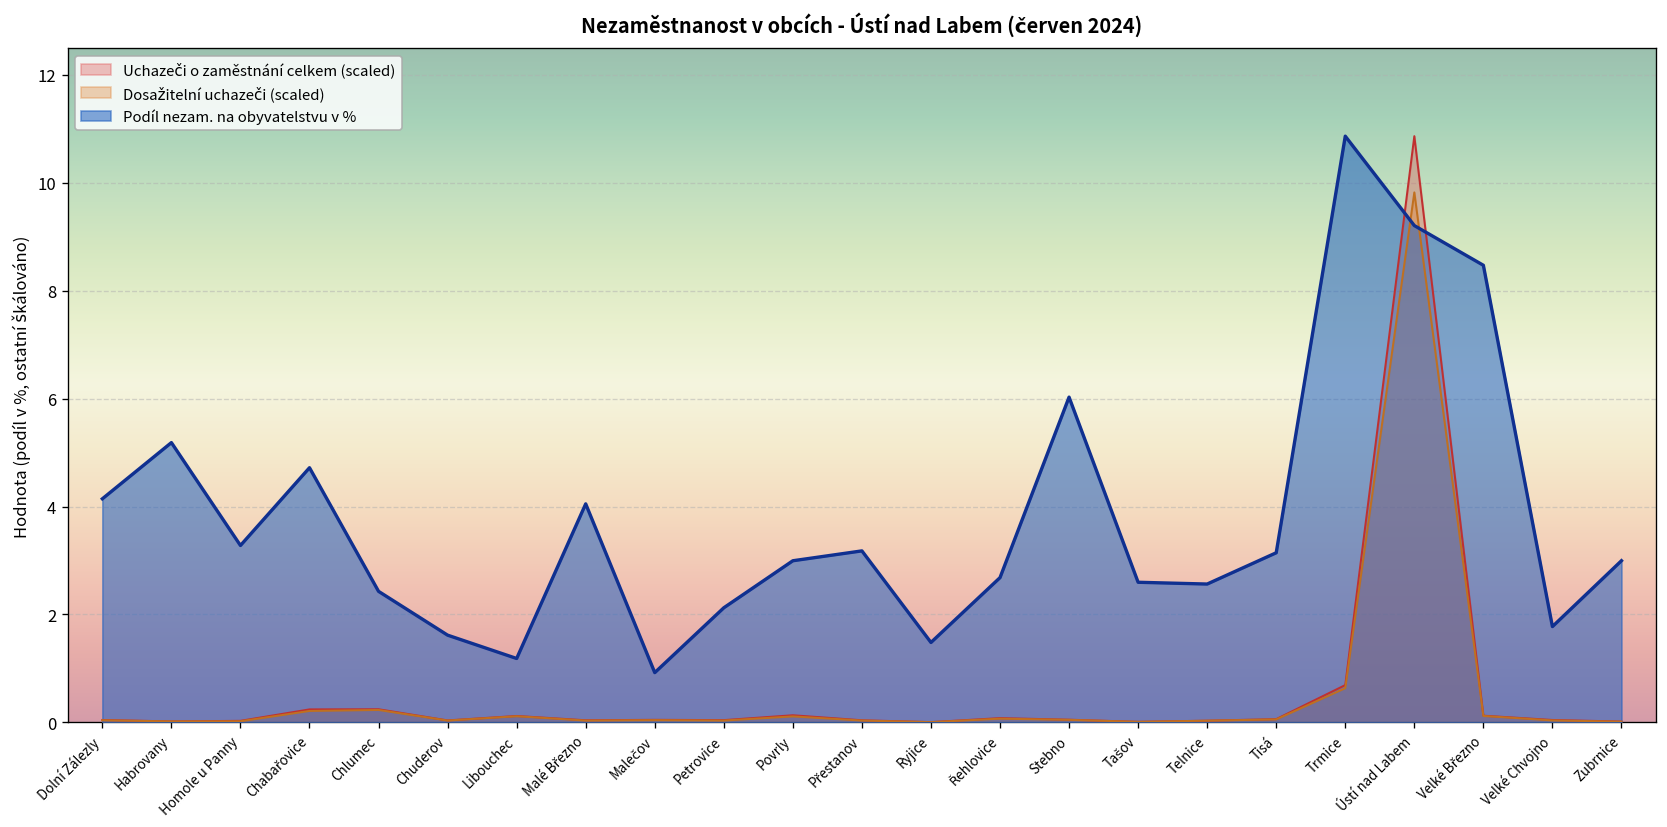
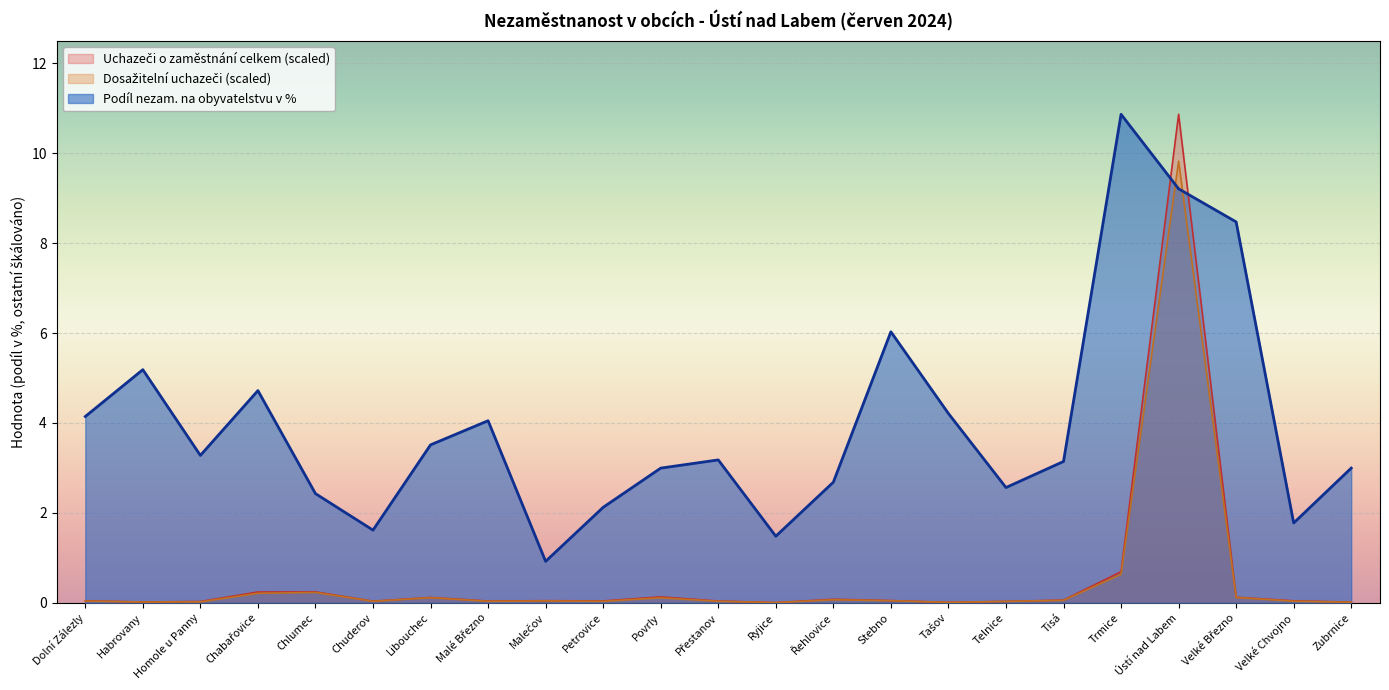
  {
    "Podíl nezam. na obyvatelstvu v %": {
      "Dolní Zálezly": 4.1,
      "Habrovany": 5.2,
      "Homole u Panny": 3.3,
      "Chabařovice": 4.7,
      "Chlumec": 2.4,
      "Chuderov": 1.6,
-     "Libouchec": 1.2,
+     "Libouchec": 3.5,
      "Malé Březno": 4.0,
      "Malečov": 0.9,
      "Petrovice": 2.1,
      "Povrly": 3.0,
      "Přestanov": 3.2,
      "Ryjice": 1.5,
      "Řehlovice": 2.7,
      "Stebno": 6.0,
-     "Tašov": 2.6,
+     "Tašov": 4.2,
      "Telnice": 2.6,
      "Tisá": 3.1,
      "Trmice": 10.9,
      "Ústí nad Labem": 9.2,
      "Velké Březno": 8.5,
      "Velké Chvojno": 1.8,
      "Zubrnice": 3.0
    }
  }
